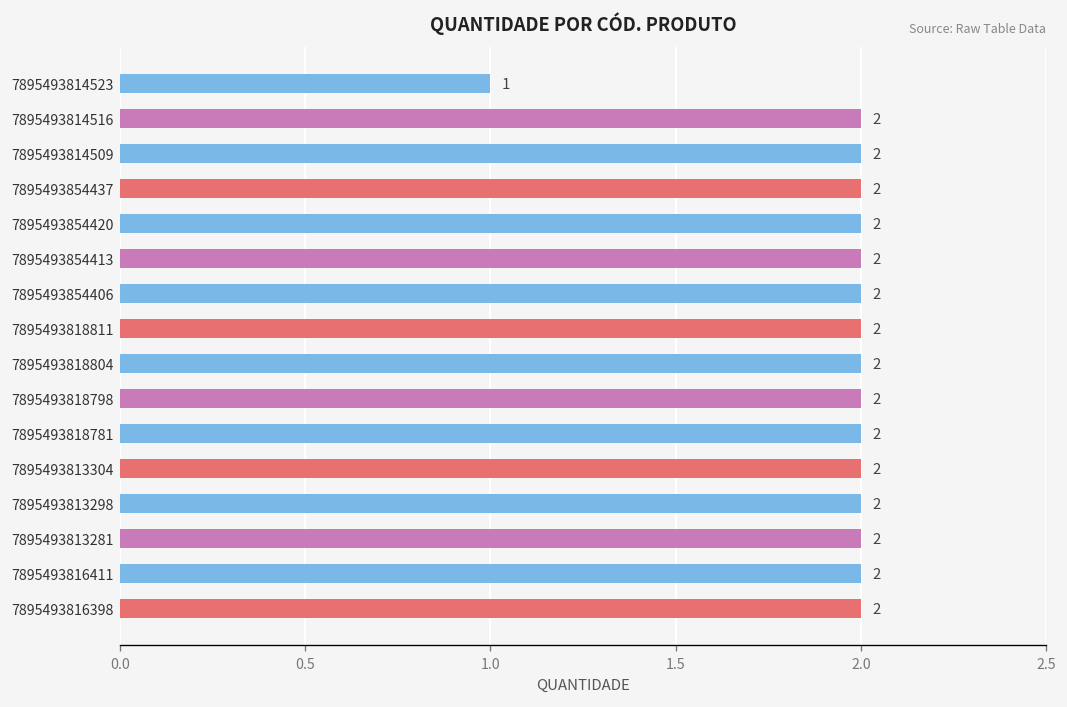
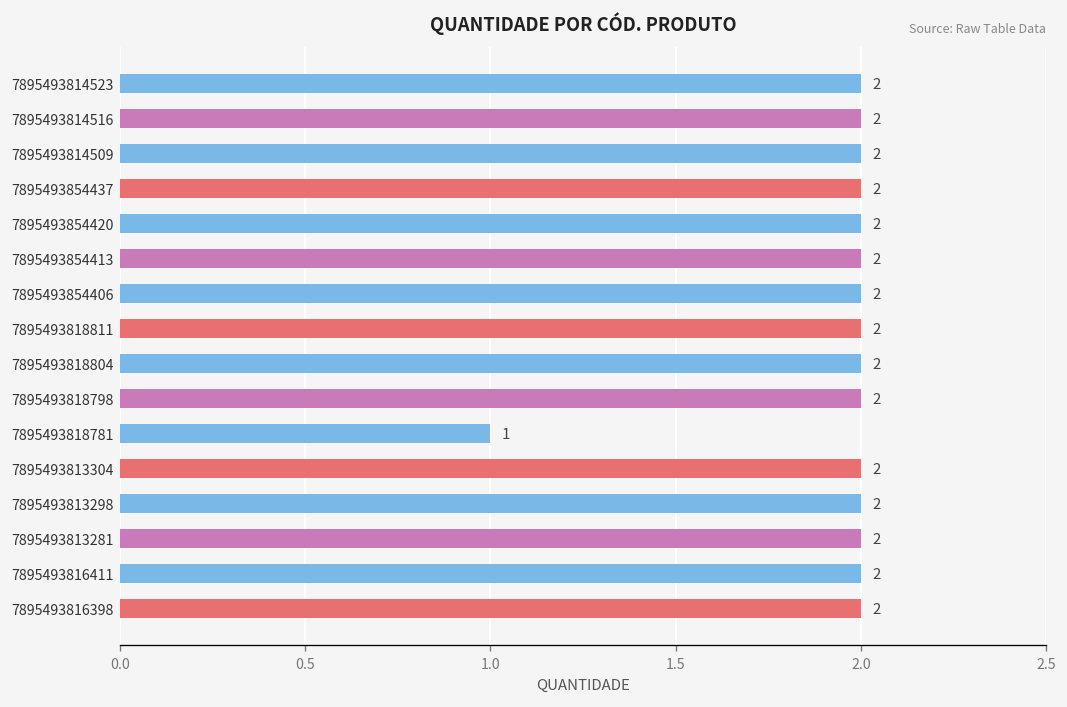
  {
-   "7895493814523": 1,
+   "7895493814523": 2,
    "7895493814516": 2,
    "7895493814509": 2,
    "7895493854437": 2,
    "7895493854420": 2,
    "7895493854413": 2,
    "7895493854406": 2,
    "7895493818811": 2,
    "7895493818804": 2,
    "7895493818798": 2,
-   "7895493818781": 2,
+   "7895493818781": 1,
    "7895493813304": 2,
    "7895493813298": 2,
    "7895493813281": 2,
    "7895493816411": 2,
    "7895493816398": 2
  }
